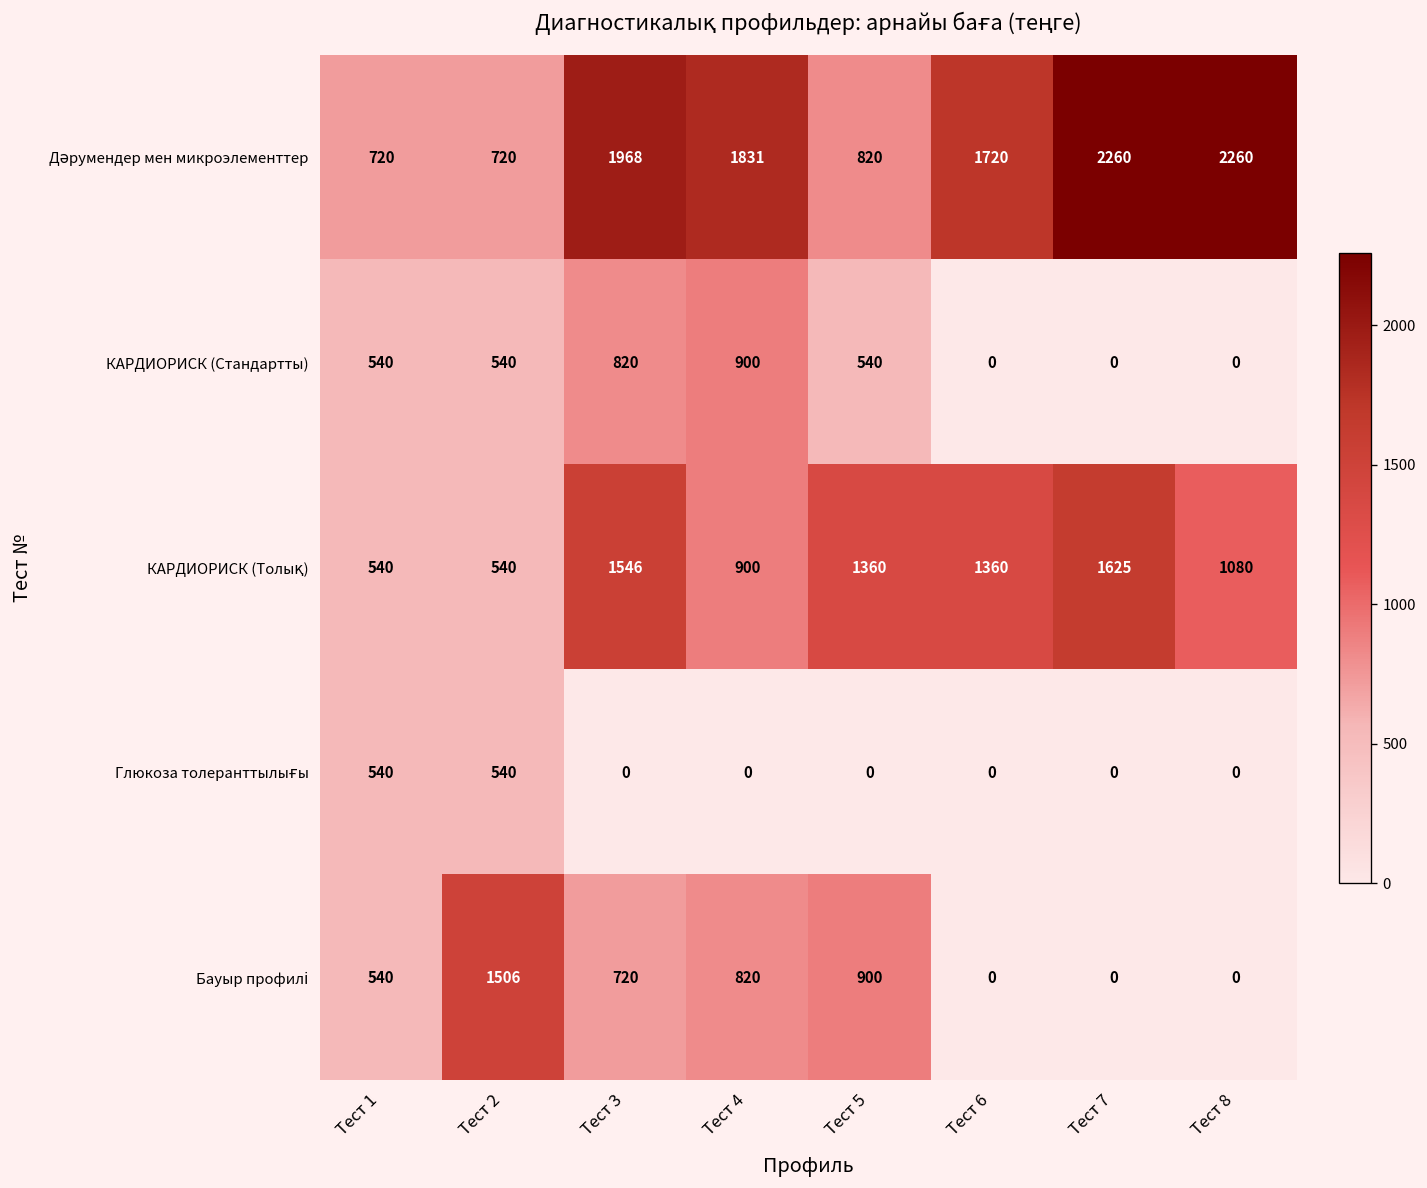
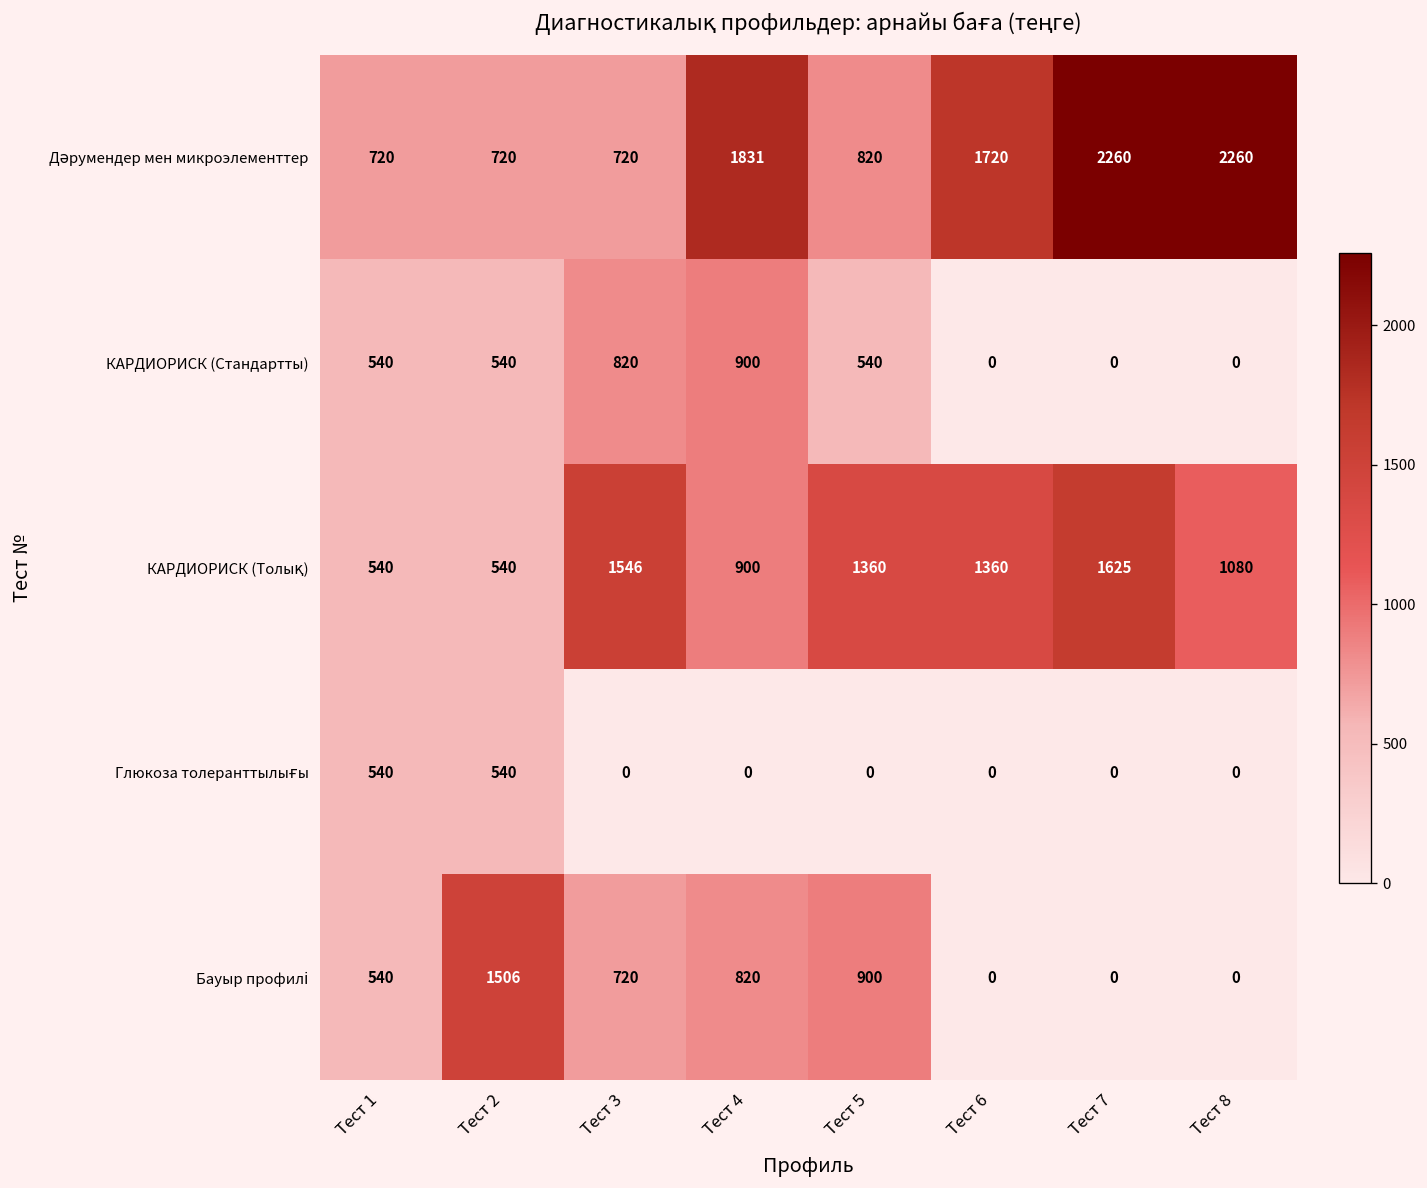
  {
    "Дәрумендер мен микроэлементтер": {
      "Тест 1": 720,
      "Тест 2": 720,
-     "Тест 3": 1968,
+     "Тест 3": 720,
      "Тест 4": 1831,
      "Тест 5": 820,
      "Тест 6": 1720,
      "Тест 7": 2260,
      "Тест 8": 2260
    },
    "КАРДИОРИСК (Стандартты)": {
      "Тест 1": 540,
      "Тест 2": 540,
      "Тест 3": 820,
      "Тест 4": 900,
      "Тест 5": 540,
      "Тест 6": 0,
      "Тест 7": 0,
      "Тест 8": 0
    },
    "КАРДИОРИСК (Толық)": {
      "Тест 1": 540,
      "Тест 2": 540,
      "Тест 3": 1546,
      "Тест 4": 900,
      "Тест 5": 1360,
      "Тест 6": 1360,
      "Тест 7": 1625,
      "Тест 8": 1080
    },
    "Глюкоза толеранттылығы": {
      "Тест 1": 540,
      "Тест 2": 540,
      "Тест 3": 0,
      "Тест 4": 0,
      "Тест 5": 0,
      "Тест 6": 0,
      "Тест 7": 0,
      "Тест 8": 0
    },
    "Бауыр профилі": {
      "Тест 1": 540,
      "Тест 2": 1506,
      "Тест 3": 720,
      "Тест 4": 820,
      "Тест 5": 900,
      "Тест 6": 0,
      "Тест 7": 0,
      "Тест 8": 0
    }
  }
